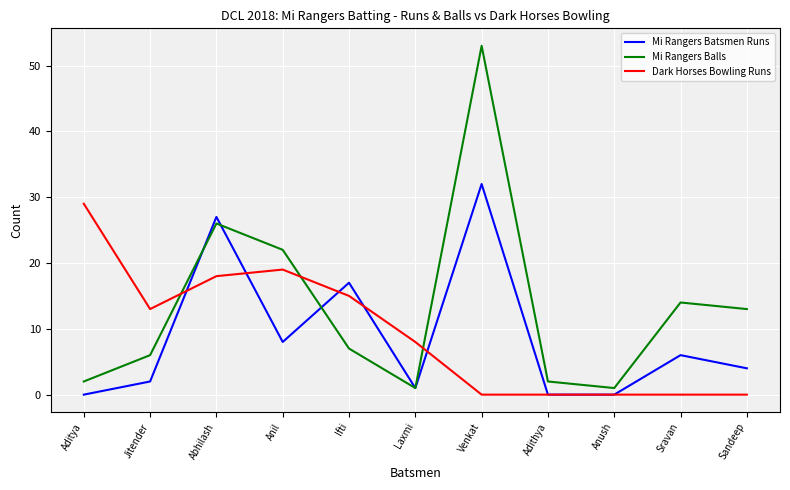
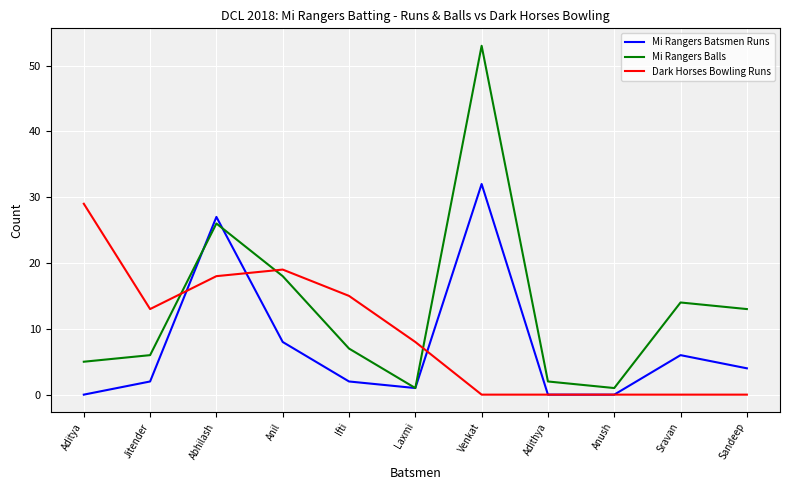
  {
    "Mi Rangers Batsmen Runs": {
      "Aditya": 0,
      "Jitender": 2,
      "Abhilash": 27,
      "Anil": 8,
-     "Ifti": 17,
+     "Ifti": 2,
      "Venkat": 32,
      "Sravan": 6,
      "Sandeep": 4
    },
    "Mi Rangers Balls": {
-     "Aditya": 2,
+     "Aditya": 5,
      "Jitender": 6,
      "Abhilash": 26,
-     "Anil": 22,
+     "Anil": 18,
      "Ifti": 7,
      "Venkat": 53,
      "Adithya": 2,
      "Anush": 1,
      "Sravan": 14,
      "Sandeep": 13
    },
    "Dark Horses Bowling Runs": {
      "Aditya": 29,
      "Jitender": 13,
      "Abhilash": 18,
      "Anil": 19,
      "Ifti": 15,
      "Laxmi": 8,
      "Venkat": 0,
      "Sravan": 0,
      "Sandeep": 0
    }
  }
